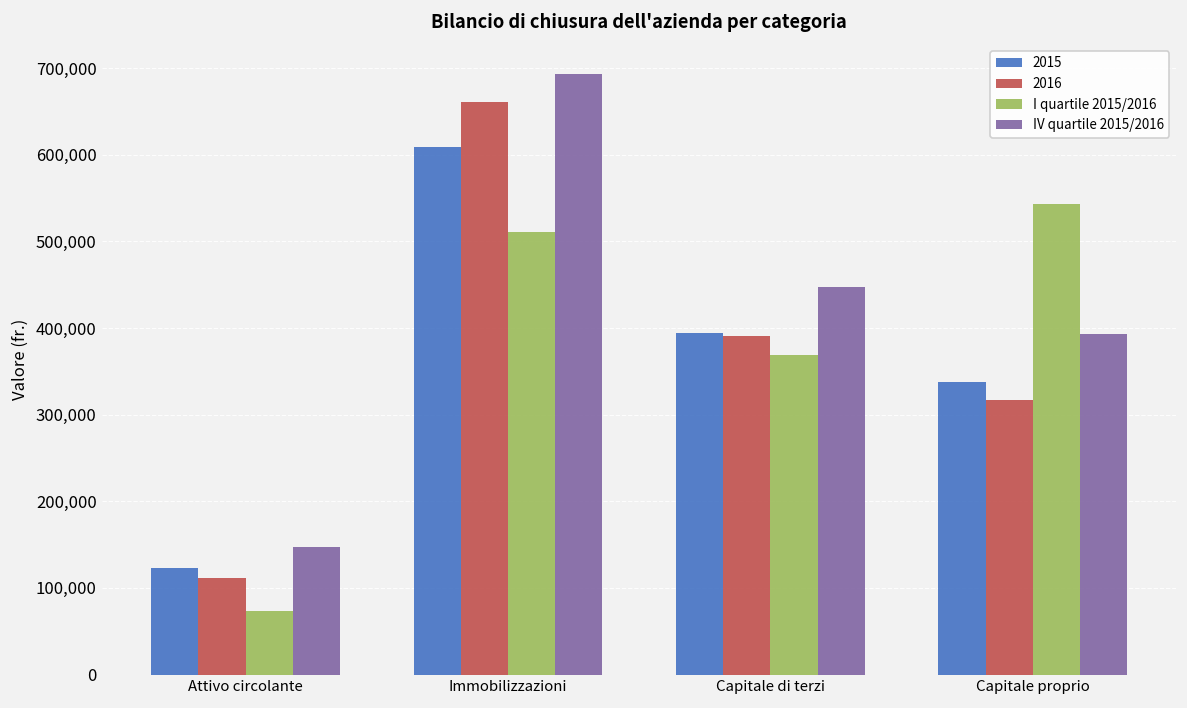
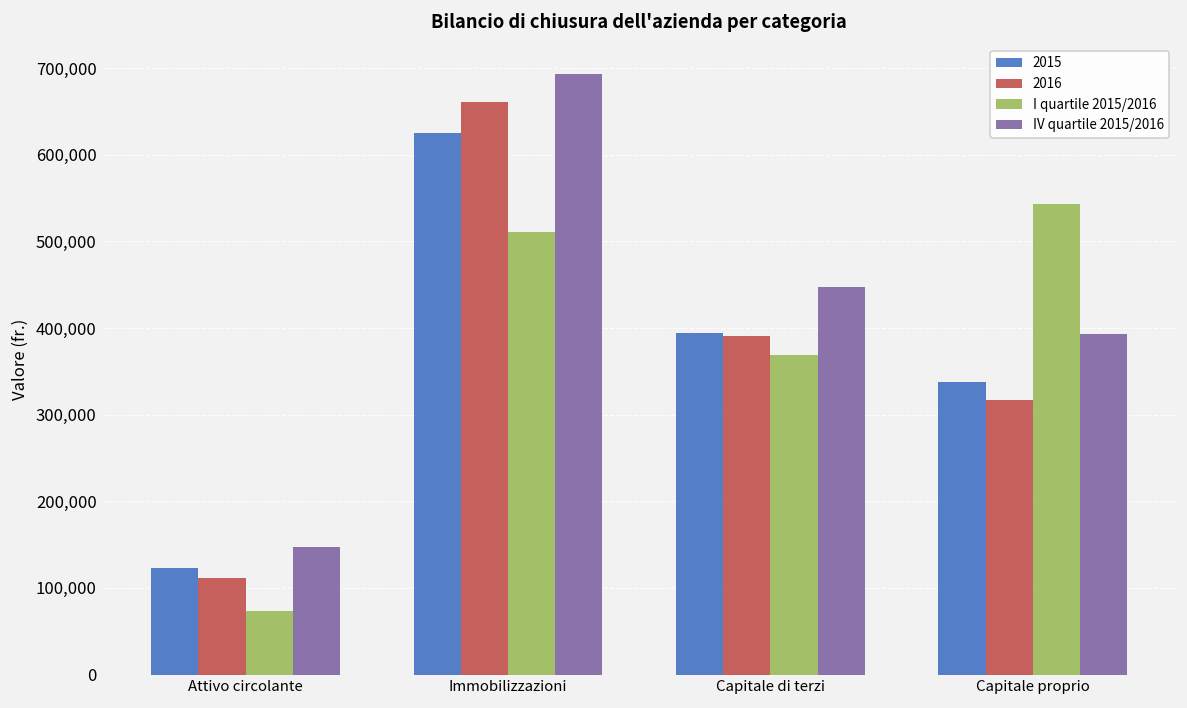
  {
    "2015": {
      "Attivo circolante": "120,000",
-     "Immobilizzazioni": "610,000",
+     "Immobilizzazioni": "630,000",
      "Capitale di terzi": "390,000",
      "Capitale proprio": "340,000"
    },
    "2016": {
      "Attivo circolante": "110,000",
      "Immobilizzazioni": "660,000",
      "Capitale di terzi": "390,000",
      "Capitale proprio": "320,000"
    },
    "I quartile 2015/2016": {
      "Attivo circolante": "70,000",
      "Immobilizzazioni": "510,000",
      "Capitale di terzi": "370,000",
      "Capitale proprio": "540,000"
    },
    "IV quartile 2015/2016": {
      "Attivo circolante": "150,000",
      "Immobilizzazioni": "690,000",
      "Capitale di terzi": "450,000",
      "Capitale proprio": "390,000"
    }
  }
